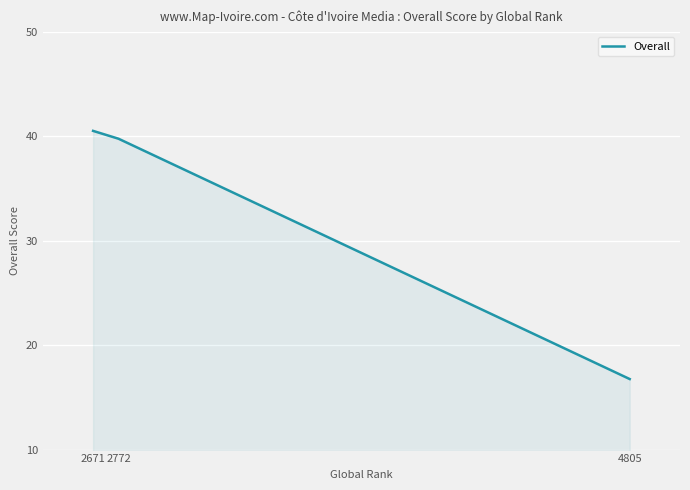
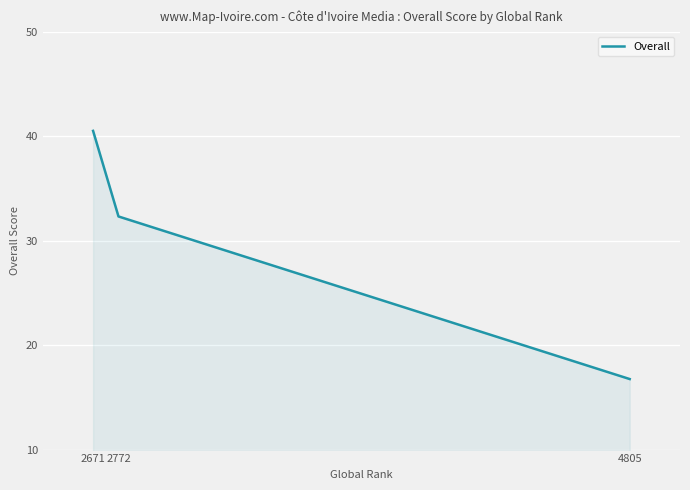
  {
    "2671": 40.5,
-   "2772": 39.8,
+   "2772": 32.3,
    "4805": 16.8
  }
